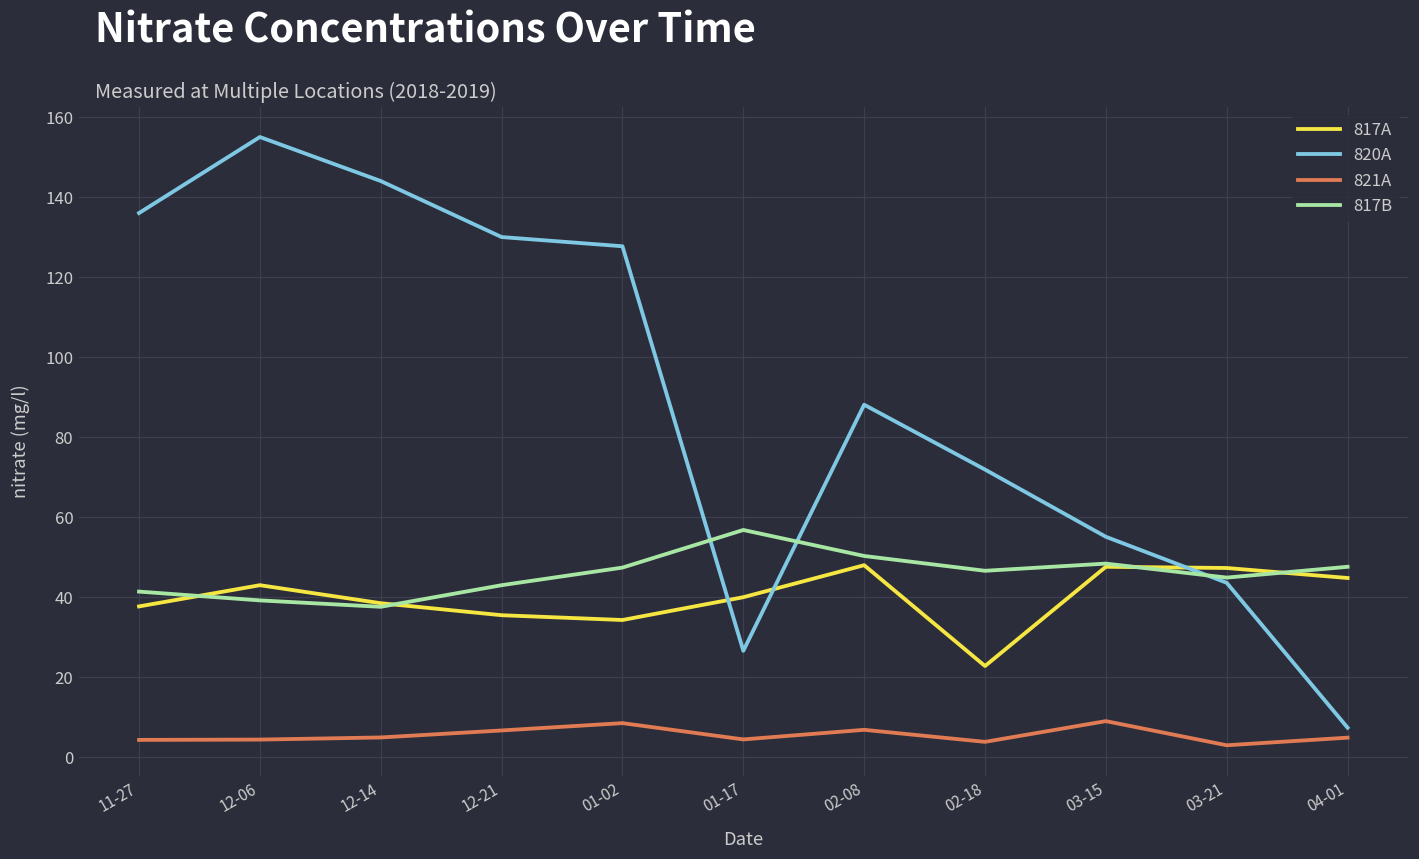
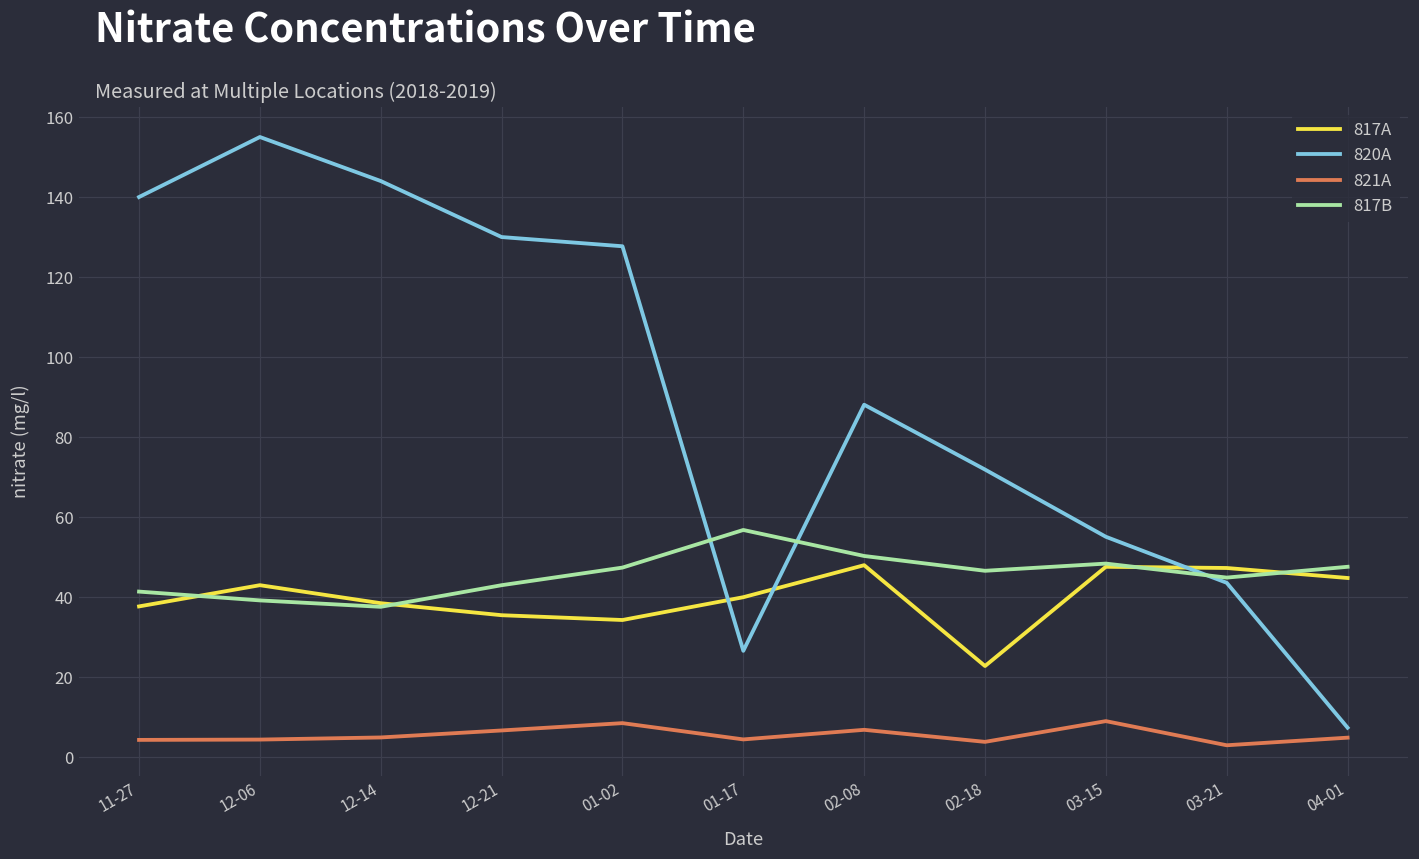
  {
    "817A": {
      "11-27": 38,
      "12-06": 43,
      "12-14": 39,
      "12-21": 36,
      "01-02": 34,
      "01-17": 40,
      "02-08": 48,
      "02-18": 23,
      "03-15": 48,
      "03-21": 47,
      "04-01": 45
    },
    "820A": {
-     "11-27": 136,
+     "11-27": 140,
      "12-06": 155,
      "12-14": 144,
      "12-21": 130,
      "01-02": 128,
      "01-17": 27,
      "02-08": 88,
      "02-18": 72,
      "03-15": 55,
      "03-21": 44,
      "04-01": 7
    },
    "821A": {
      "11-27": 4,
      "12-06": 4,
      "12-14": 5,
      "12-21": 7,
      "01-02": 9,
      "01-17": 4,
      "02-08": 7,
      "02-18": 4,
      "03-15": 9,
      "03-21": 3,
      "04-01": 5
    },
    "817B": {
      "11-27": 41,
      "12-06": 39,
      "12-14": 38,
      "12-21": 43,
      "01-02": 47,
      "01-17": 57,
      "02-08": 50,
      "02-18": 47,
      "03-15": 48,
      "03-21": 45,
      "04-01": 48
    }
  }
